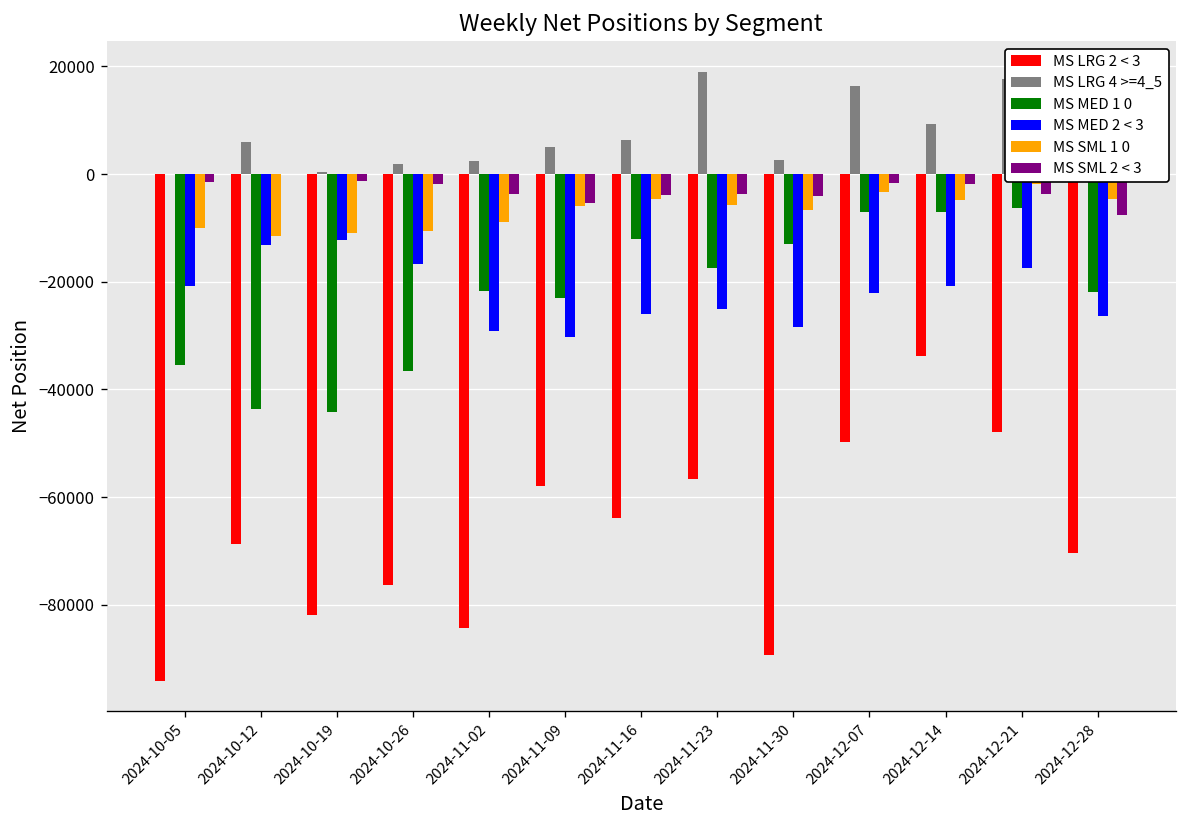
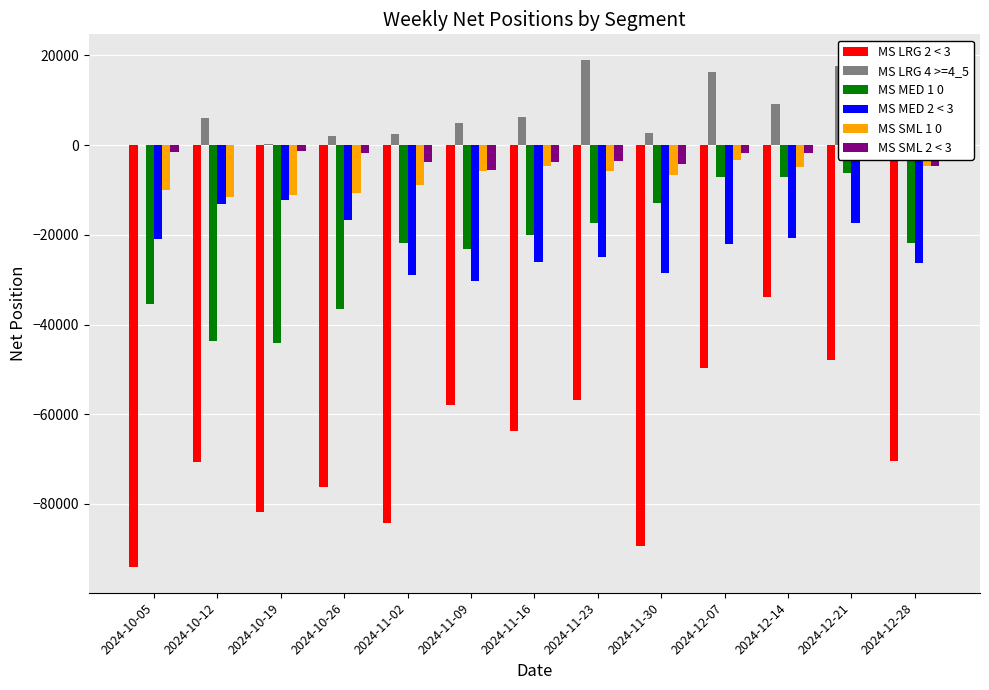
  {
    "MS LRG 2 < 3": {
      "2024-10-05": -94000,
-     "2024-10-12": -69000,
+     "2024-10-12": -71000,
      "2024-10-19": -82000,
      "2024-10-26": -76000,
      "2024-11-02": -84000,
      "2024-11-09": -58000,
      "2024-11-16": -64000,
      "2024-11-23": -57000,
      "2024-11-30": -89000,
      "2024-12-07": -50000,
      "2024-12-14": -34000,
      "2024-12-21": -48000,
      "2024-12-28": -70000
    },
    "MS LRG 4 >=4_5": {
      "2024-10-05": 0,
      "2024-10-12": 6000,
      "2024-10-26": 2000,
      "2024-11-02": 2000,
      "2024-11-09": 5000,
      "2024-11-16": 6000,
      "2024-11-23": 19000,
      "2024-11-30": 3000,
      "2024-12-07": 16000,
      "2024-12-14": 9000
    },
    "MS MED 1 0": {
      "2024-10-05": -35000,
      "2024-10-12": -44000,
      "2024-10-19": -44000,
      "2024-10-26": -37000,
      "2024-11-02": -22000,
      "2024-11-09": -23000,
-     "2024-11-16": -12000,
+     "2024-11-16": -20000,
      "2024-11-23": -17000,
      "2024-11-30": -13000,
      "2024-12-07": -7000,
      "2024-12-14": -7000,
      "2024-12-21": -6000,
      "2024-12-28": -22000
    },
    "MS MED 2 < 3": {
      "2024-10-05": -21000,
      "2024-10-12": -13000,
      "2024-10-19": -12000,
      "2024-10-26": -17000,
      "2024-11-02": -29000,
      "2024-11-09": -30000,
      "2024-11-16": -26000,
      "2024-11-23": -25000,
      "2024-11-30": -28000,
      "2024-12-07": -22000,
      "2024-12-14": -21000,
      "2024-12-21": -17000,
      "2024-12-28": -26000
    },
    "MS SML 1 0": {
      "2024-10-05": -10000,
      "2024-10-12": -11000,
      "2024-10-19": -11000,
      "2024-10-26": -11000,
      "2024-11-02": -9000,
      "2024-11-09": -6000,
      "2024-11-16": -5000,
      "2024-11-23": -6000,
      "2024-11-30": -7000,
      "2024-12-07": -3000,
      "2024-12-14": -5000,
      "2024-12-28": -5000
    },
    "MS SML 2 < 3": {
      "2024-10-05": -1000,
      "2024-10-12": 0,
      "2024-10-19": -1000,
      "2024-10-26": -2000,
      "2024-11-02": -4000,
      "2024-11-09": -5000,
      "2024-11-16": -4000,
      "2024-11-23": -4000,
      "2024-11-30": -4000,
      "2024-12-07": -2000,
      "2024-12-14": -2000,
      "2024-12-21": -4000,
-     "2024-12-28": -8000
+     "2024-12-28": -5000
    }
  }
